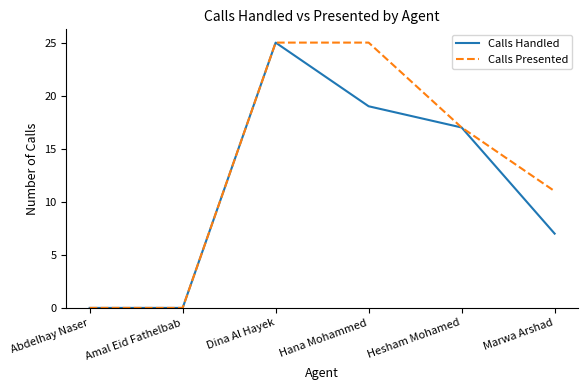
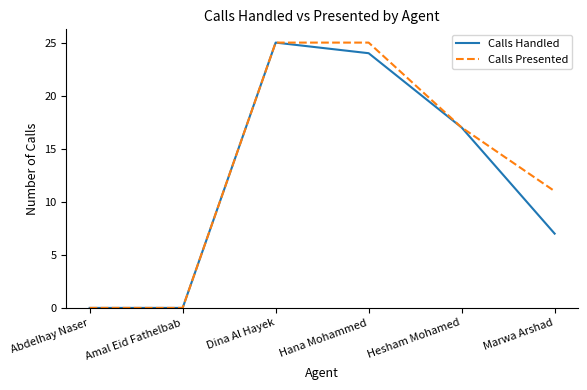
  {
    "Calls Handled": {
-     "Hana Mohammed": 19,
+     "Hana Mohammed": 24,
      "Marwa Arshad": 7
    },
    "Calls Presented": {
      "Hana Mohammed": 25,
      "Marwa Arshad": 11
    }
  }
